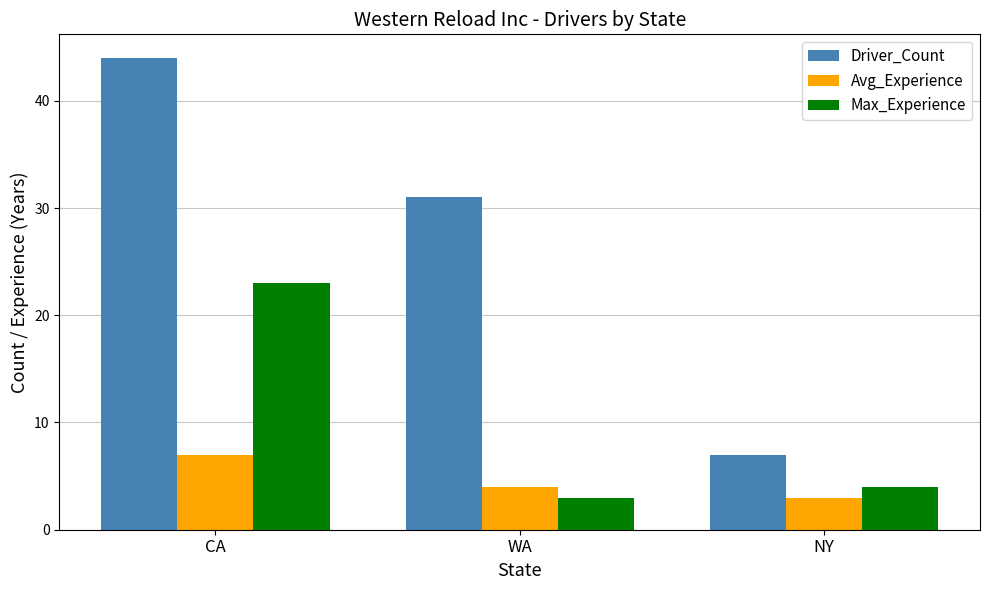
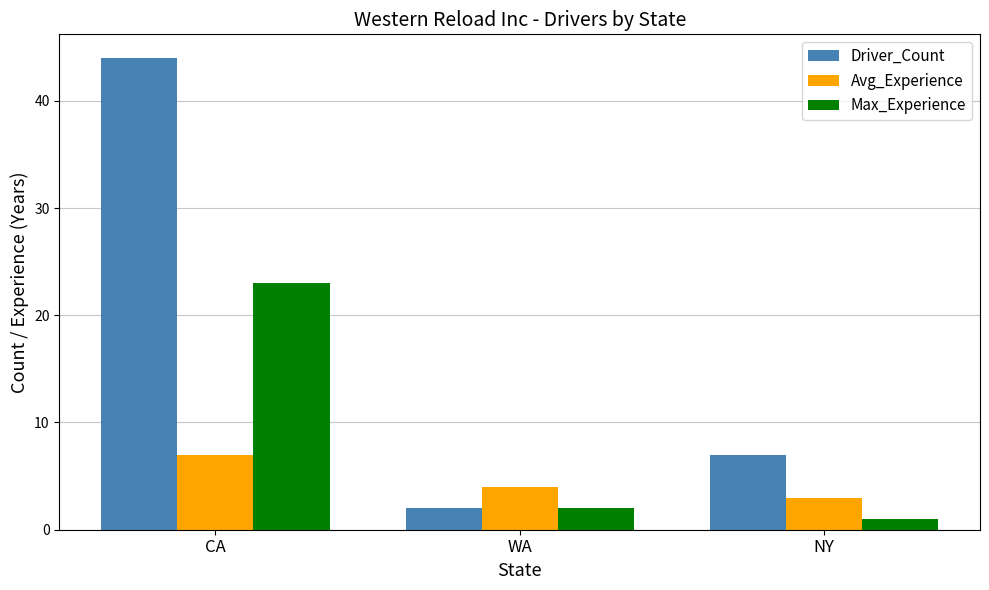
  {
    "Driver_Count": {
      "CA": 44,
-     "WA": 31,
+     "WA": 2,
      "NY": 7
    },
    "Avg_Experience": {
      "CA": 7,
      "WA": 4,
      "NY": 3
    },
    "Max_Experience": {
      "CA": 23,
-     "WA": 3,
-     "NY": 4
+     "WA": 2,
+     "NY": 1
    }
  }
